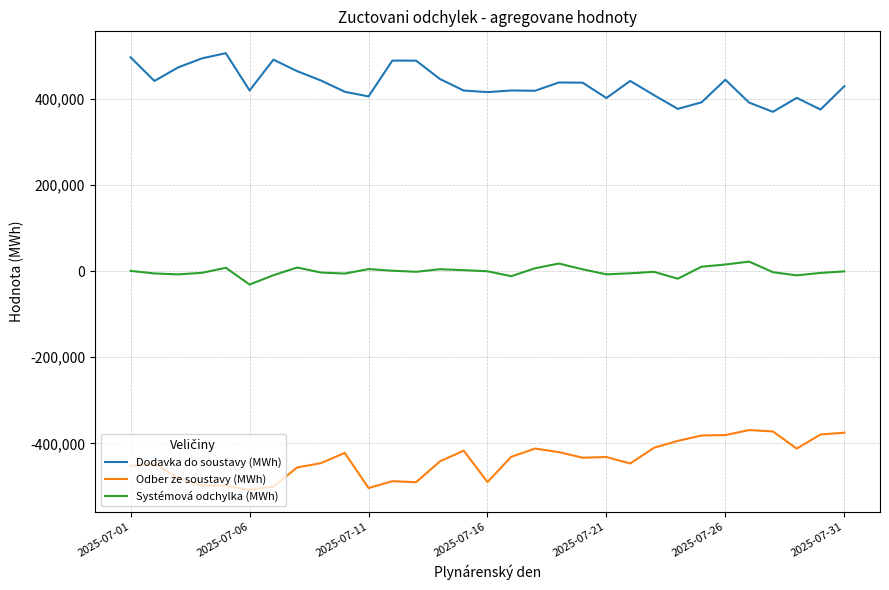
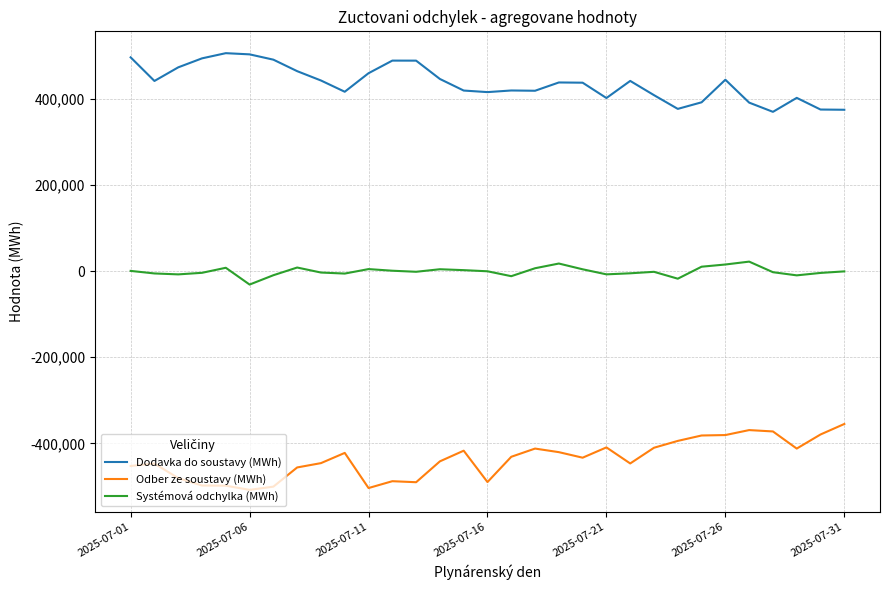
  {
    "Dodavka do soustavy (MWh)": {
      "2025-07-01": "500,000",
-     "2025-07-06": "420,000",
-     "2025-07-11": "410,000",
+     "2025-07-06": "500,000",
+     "2025-07-11": "460,000",
      "2025-07-16": "420,000",
      "2025-07-21": "400,000",
      "2025-07-26": "440,000",
-     "2025-07-31": "430,000"
+     "2025-07-31": "370,000"
    },
    "Odber ze soustavy (MWh)": {
      "2025-07-11": "-500,000",
      "2025-07-16": "-490,000",
-     "2025-07-21": "-430,000",
+     "2025-07-21": "-410,000",
      "2025-07-26": "-380,000",
-     "2025-07-31": "-380,000"
+     "2025-07-31": "-350,000"
    },
    "Systémová odchylka (MWh)": {
      "2025-07-01": "0",
      "2025-07-06": "-30,000",
      "2025-07-11": "0",
      "2025-07-16": "0",
      "2025-07-21": "-10,000",
      "2025-07-26": "20,000",
      "2025-07-31": "0"
    }
  }
